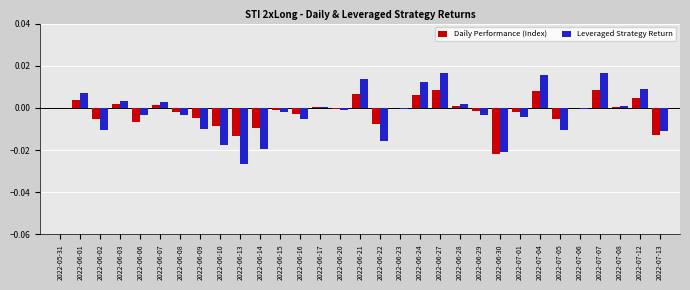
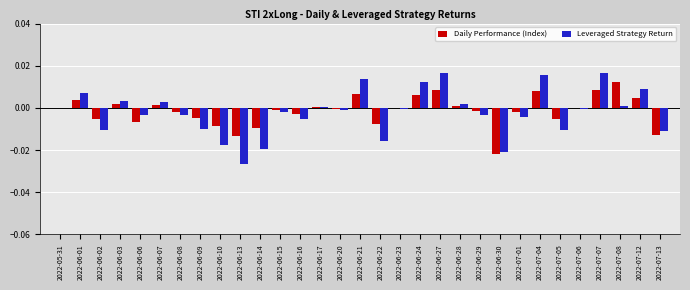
  {
    "Daily Performance (Index)": {
      "2022-05-31": 0.000,
      "2022-06-01": 0.004,
      "2022-06-02": -0.005,
      "2022-06-03": 0.002,
      "2022-06-06": -0.007,
      "2022-06-07": 0.002,
      "2022-06-08": -0.002,
      "2022-06-09": -0.005,
      "2022-06-10": -0.009,
      "2022-06-13": -0.013,
      "2022-06-14": -0.010,
      "2022-06-16": -0.003,
      "2022-06-21": 0.007,
      "2022-06-22": -0.008,
      "2022-06-24": 0.006,
      "2022-06-27": 0.008,
      "2022-06-29": -0.002,
      "2022-06-30": -0.022,
      "2022-07-01": -0.002,
      "2022-07-04": 0.008,
      "2022-07-05": -0.005,
      "2022-07-07": 0.008,
-     "2022-07-08": 0.001,
+     "2022-07-08": 0.012,
      "2022-07-12": 0.005,
      "2022-07-13": -0.013
    },
    "Leveraged Strategy Return": {
      "2022-05-31": 0.000,
      "2022-06-01": 0.007,
      "2022-06-02": -0.011,
      "2022-06-03": 0.003,
      "2022-06-06": -0.003,
      "2022-06-07": 0.003,
      "2022-06-08": -0.004,
      "2022-06-09": -0.010,
      "2022-06-10": -0.017,
      "2022-06-13": -0.027,
      "2022-06-14": -0.019,
      "2022-06-15": -0.002,
      "2022-06-16": -0.005,
      "2022-06-21": 0.014,
      "2022-06-22": -0.016,
      "2022-06-24": 0.012,
      "2022-06-27": 0.016,
      "2022-06-28": 0.002,
      "2022-06-29": -0.003,
      "2022-06-30": -0.021,
      "2022-07-01": -0.004,
      "2022-07-04": 0.016,
      "2022-07-05": -0.010,
      "2022-07-07": 0.017,
      "2022-07-12": 0.009,
      "2022-07-13": -0.011
    }
  }
